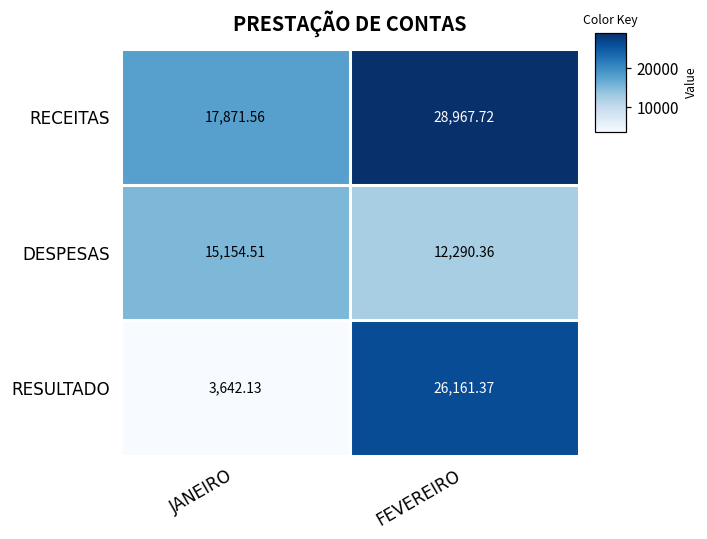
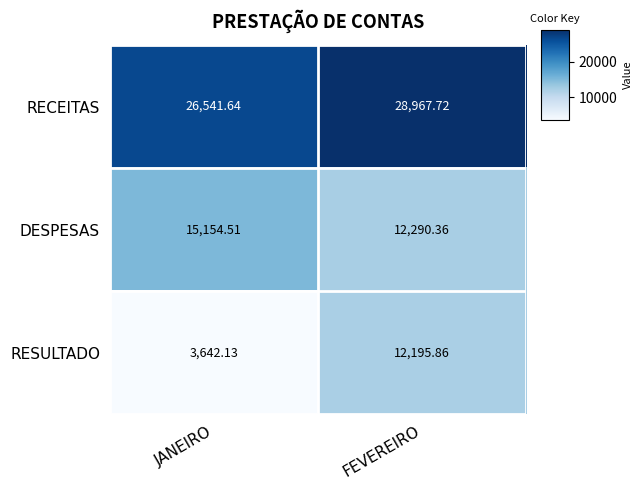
  {
    "RECEITAS": {
-     "JANEIRO": "17,871.56",
+     "JANEIRO": "26,541.64",
      "FEVEREIRO": "28,967.72"
    },
    "DESPESAS": {
      "JANEIRO": "15,154.51",
      "FEVEREIRO": "12,290.36"
    },
    "RESULTADO": {
      "JANEIRO": "3,642.13",
-     "FEVEREIRO": "26,161.37"
+     "FEVEREIRO": "12,195.86"
    }
  }
